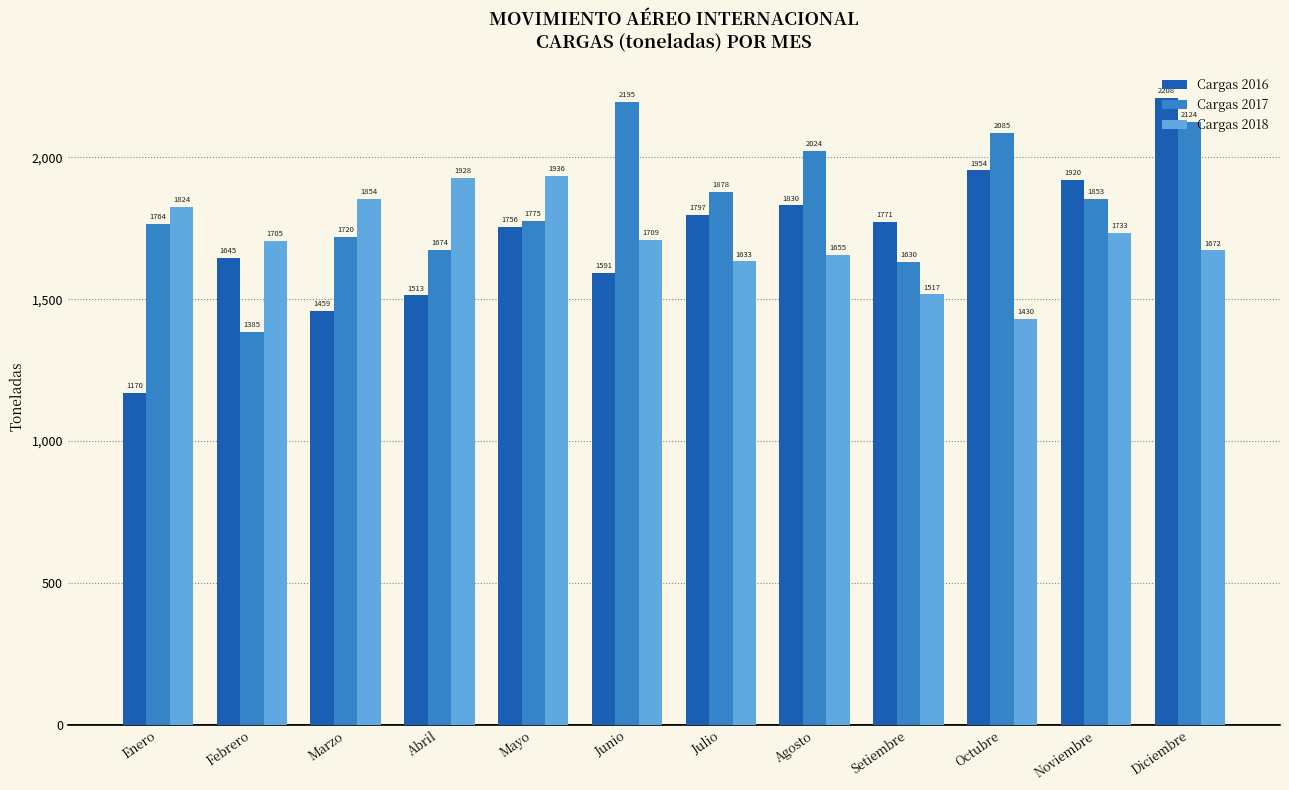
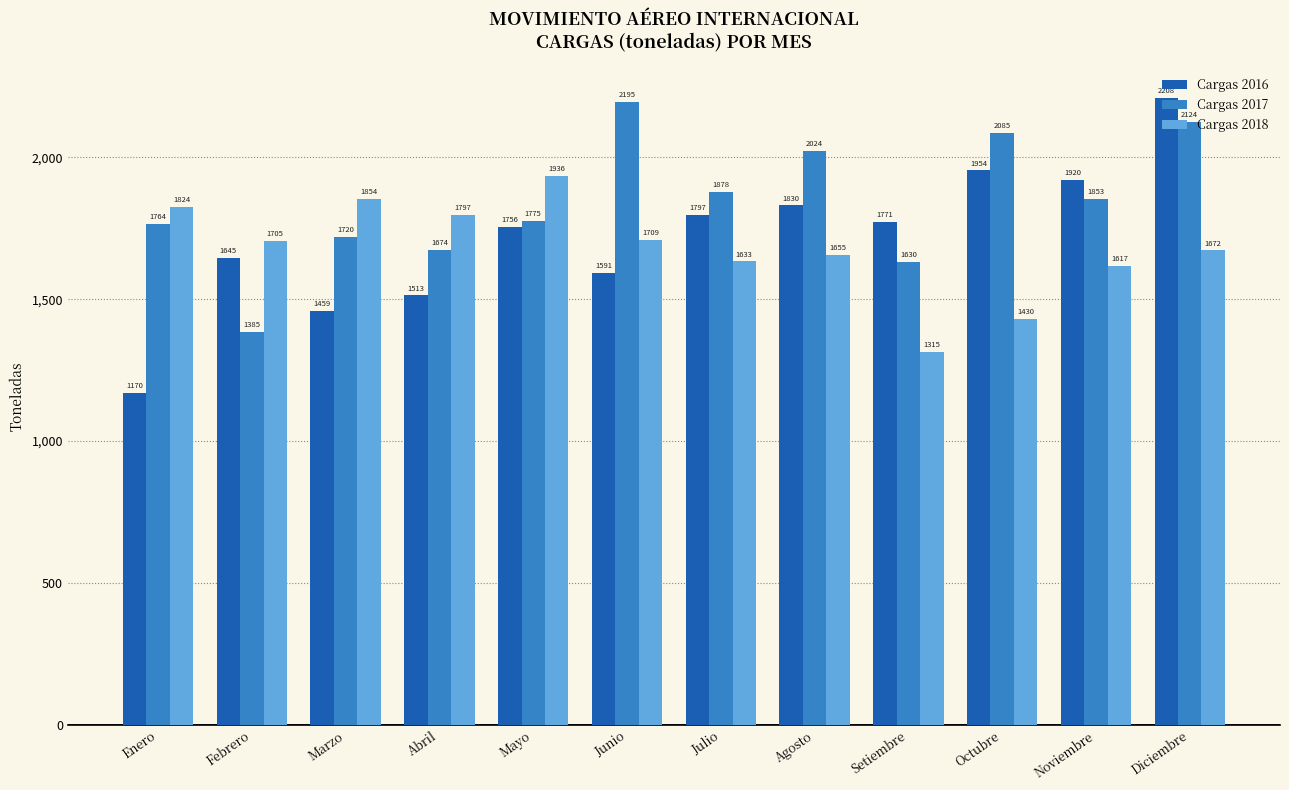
  {
    "Cargas 2018": {
      "Enero": 1824,
      "Febrero": 1705,
      "Marzo": 1854,
-     "Abril": 1928,
+     "Abril": 1797,
      "Mayo": 1936,
      "Junio": 1709,
      "Julio": 1633,
      "Agosto": 1655,
-     "Setiembre": 1517,
+     "Setiembre": 1315,
      "Octubre": 1430,
-     "Noviembre": 1733,
+     "Noviembre": 1617,
      "Diciembre": 1672
    }
  }
